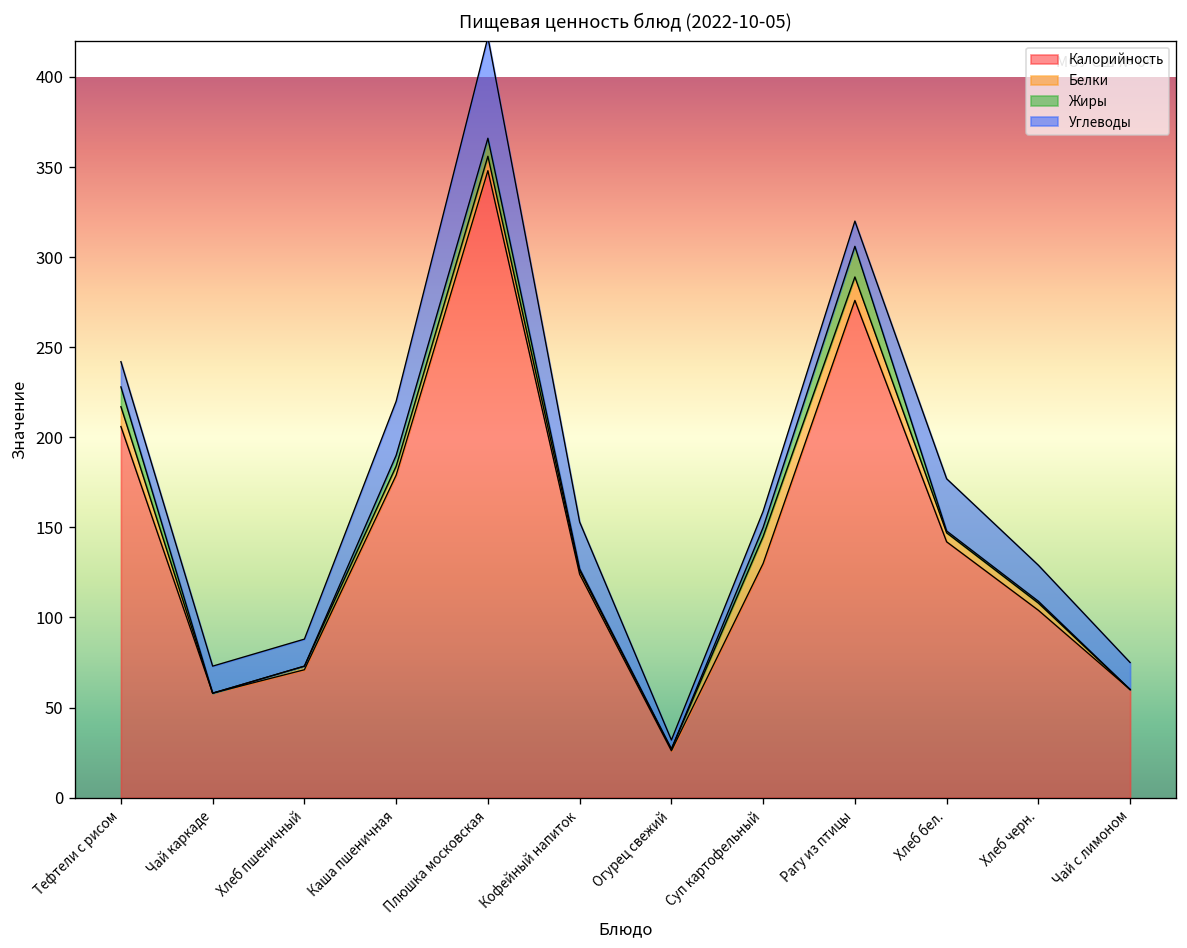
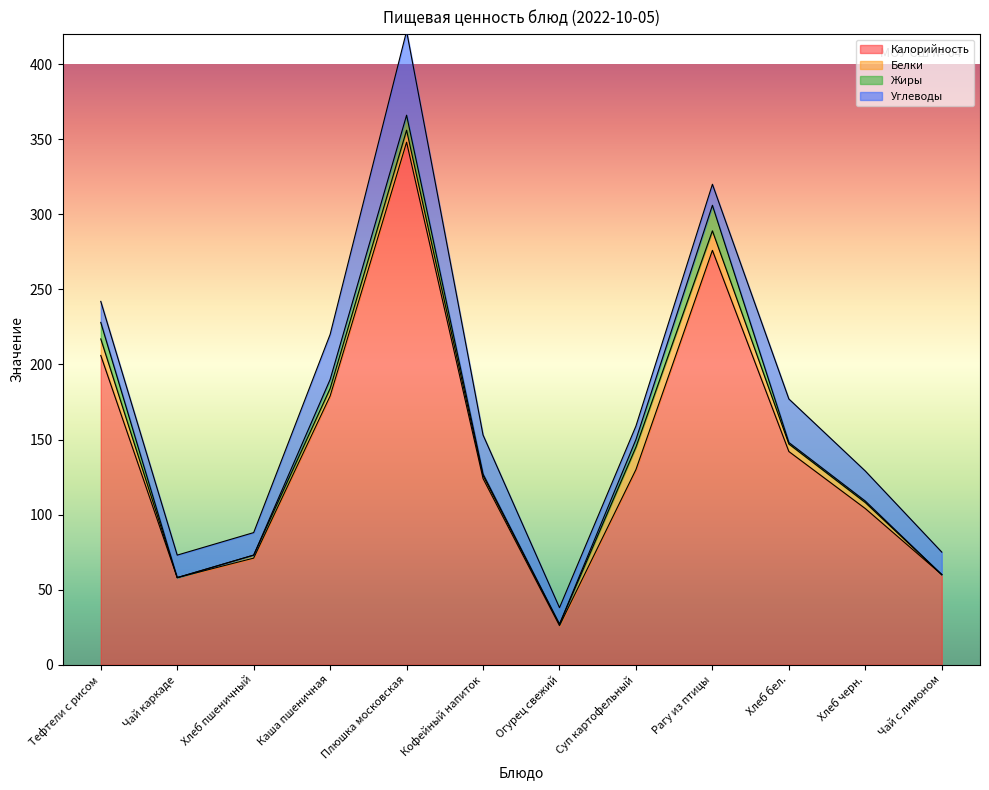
  {
    "Калорийность": {
      "Тефтели с рисом": 206,
      "Хлеб пшеничный": 71,
      "Каша пшеничная": 179,
      "Плюшка московская": 348,
      "Кофейный напиток": 124,
      "Суп картофельный": 130,
      "Рагу из птицы": 276,
      "Хлеб бел.": 142,
      "Хлеб черн.": 104
    },
    "Белки": {
      "Тефтели с рисом": 11,
      "Каша пшеничная": 5,
      "Плюшка московская": 8,
      "Суп картофельный": 15,
      "Рагу из птицы": 13
    },
    "Жиры": {
      "Тефтели с рисом": 11,
      "Каша пшеничная": 6,
      "Плюшка московская": 10,
      "Суп картофельный": 5,
      "Рагу из птицы": 17
    },
    "Углеводы": {
      "Тефтели с рисом": 14,
      "Чай каркаде": 15,
      "Хлеб пшеничный": 15,
      "Каша пшеничная": 30,
      "Кофейный напиток": 26,
-     "Огурец свежий": 5,
+     "Огурец свежий": 11,
      "Суп картофельный": 9,
      "Рагу из птицы": 14,
      "Хлеб бел.": 29,
      "Хлеб черн.": 20,
      "Чай с лимоном": 15
    }
  }
